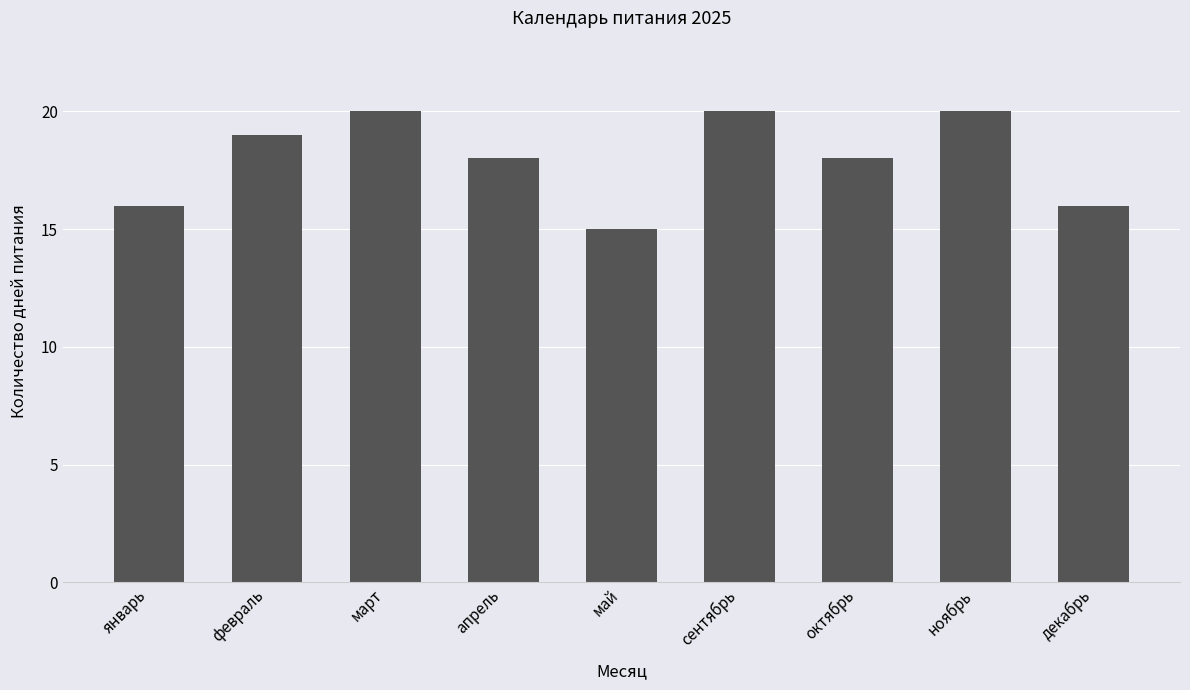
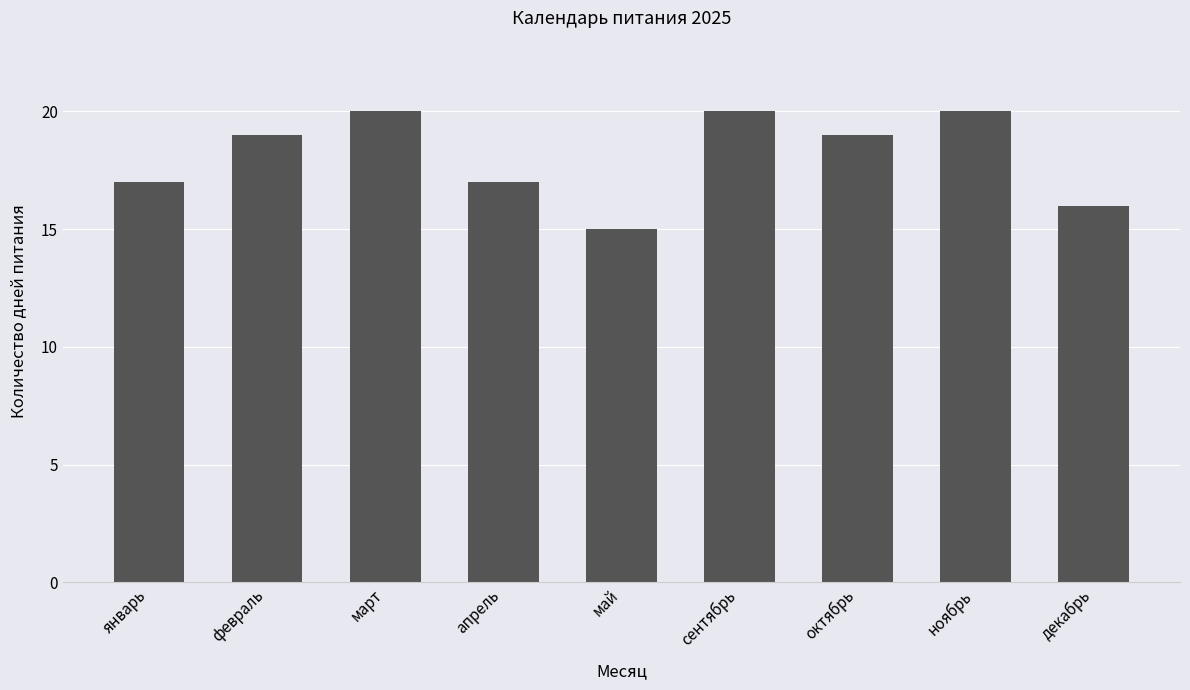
  {
-   "январь": 16,
+   "январь": 17,
    "февраль": 19,
    "март": 20,
-   "апрель": 18,
+   "апрель": 17,
    "май": 15,
    "сентябрь": 20,
-   "октябрь": 18,
+   "октябрь": 19,
    "ноябрь": 20,
    "декабрь": 16
  }
